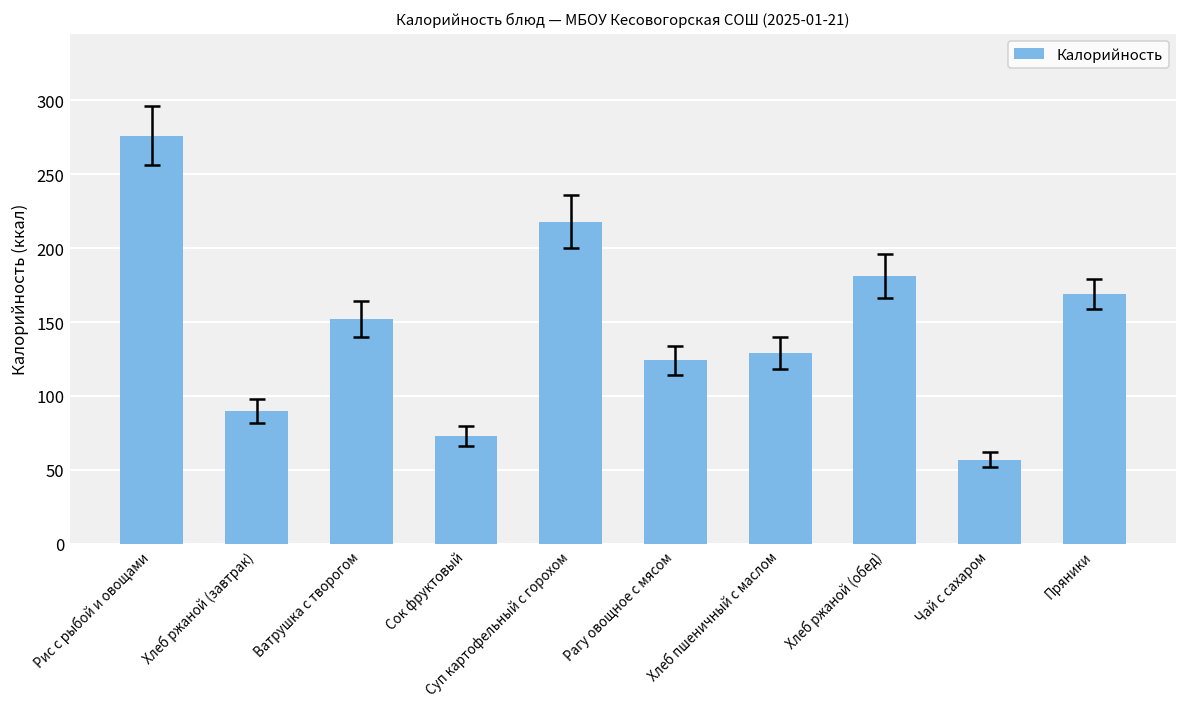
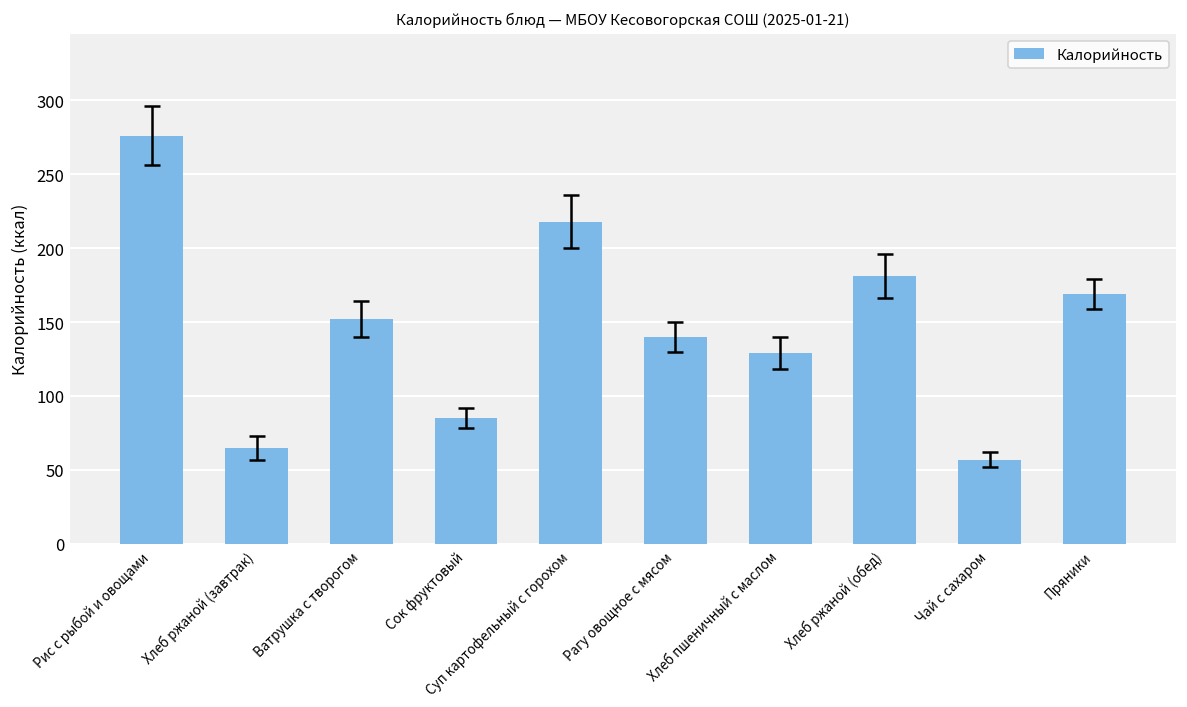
  {
    "Калорийность": {
      "Рис с рыбой и овощами": 276,
-     "Хлеб ржаной (завтрак)": 90,
+     "Хлеб ржаной (завтрак)": 65,
      "Ватрушка с творогом": 152,
-     "Сок фруктовый": 73,
+     "Сок фруктовый": 85,
      "Суп картофельный с горохом": 218,
-     "Рагу овощное с мясом": 124,
+     "Рагу овощное с мясом": 140,
      "Хлеб пшеничный с маслом": 129,
      "Хлеб ржаной (обед)": 181,
      "Чай с сахаром": 57,
      "Пряники": 169
    }
  }
